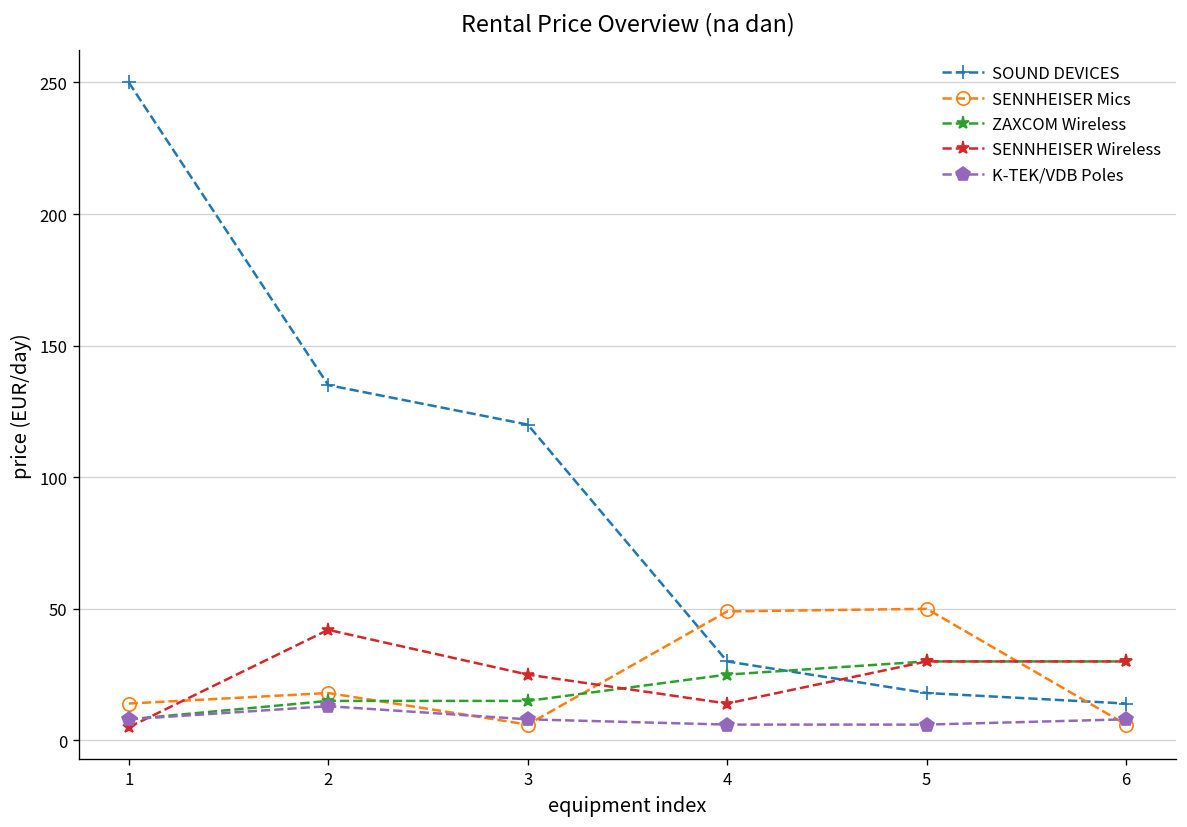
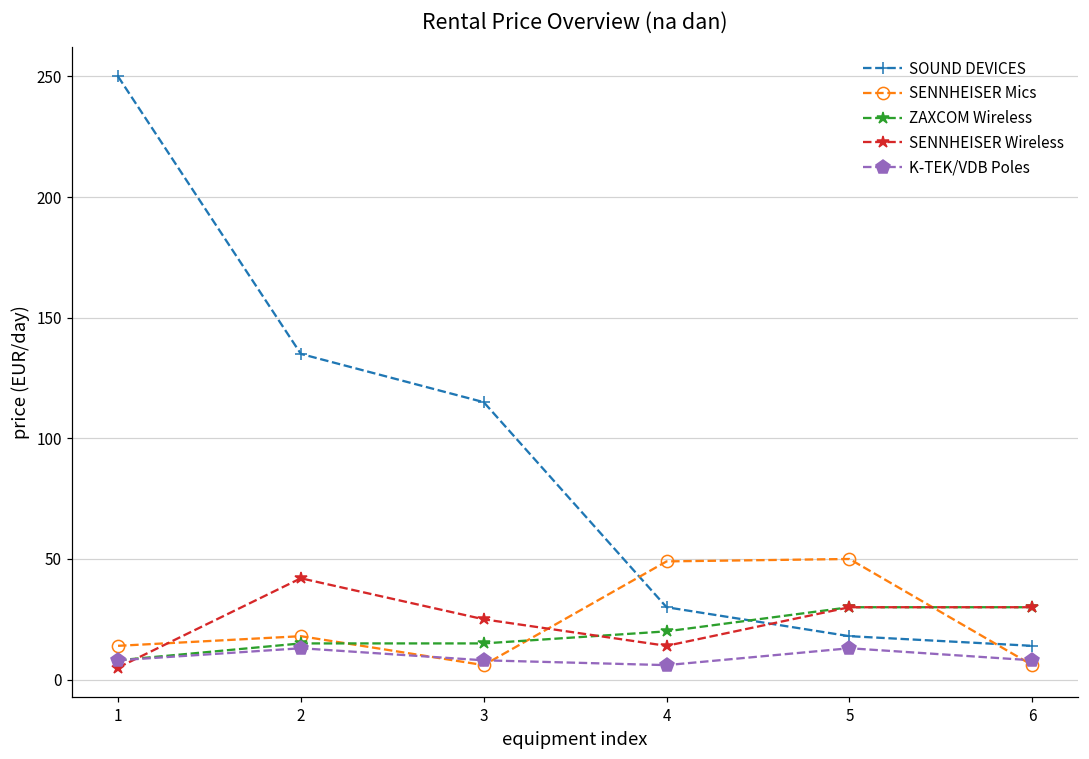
  {
    "SOUND DEVICES": {
      "1": 250,
      "2": 135,
-     "3": 120,
+     "3": 115,
      "4": 30,
      "5": 18,
      "6": 14
    },
    "SENNHEISER Mics": {
      "1": 14,
      "2": 18,
      "3": 6,
      "4": 49,
      "5": 50,
      "6": 6
    },
    "ZAXCOM Wireless": {
      "2": 15,
      "3": 15,
-     "4": 25
+     "4": 20
    },
    "SENNHEISER Wireless": {
      "1": 5,
      "2": 42,
      "3": 25,
      "4": 14
    },
    "K-TEK/VDB Poles": {
      "2": 13,
      "3": 8,
      "4": 6,
-     "5": 6,
+     "5": 13,
      "6": 8
    }
  }
